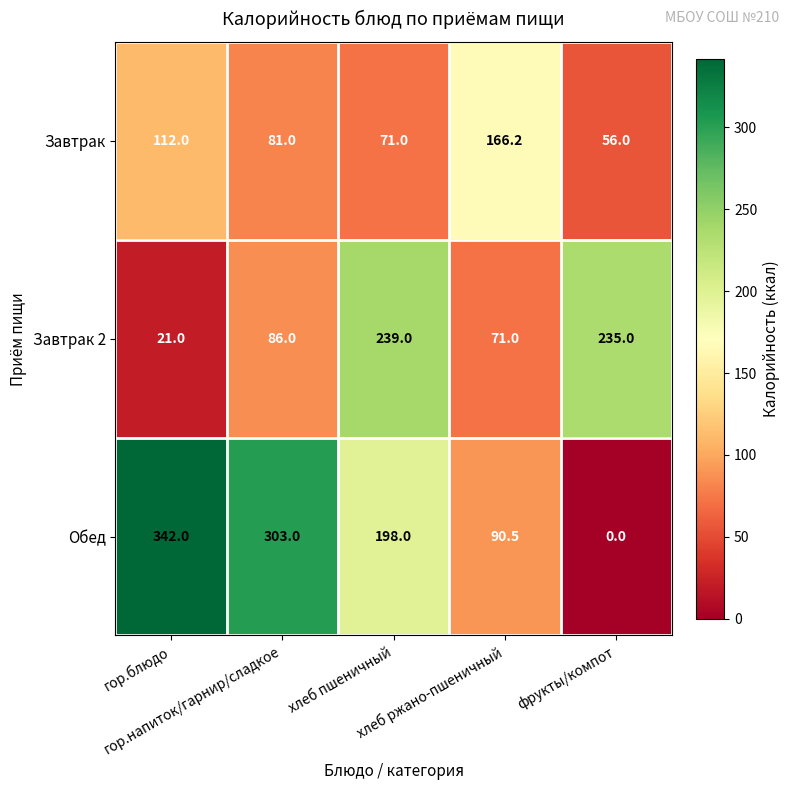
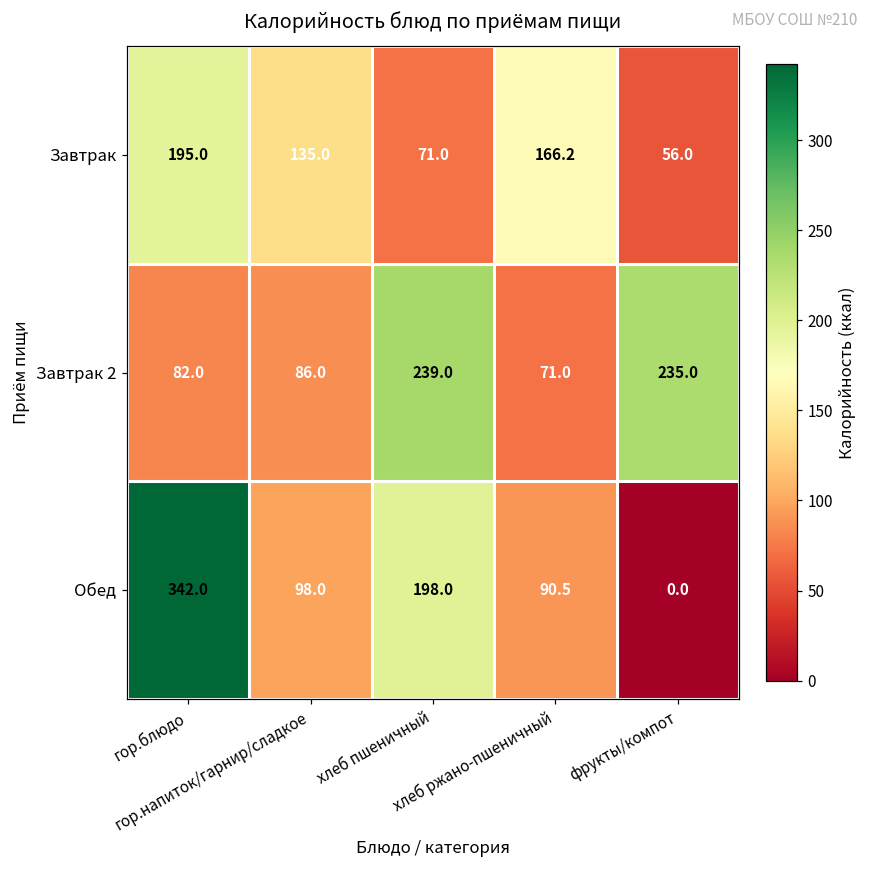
  {
    "Завтрак": {
-     "гор.блюдо": 112.0,
-     "гор.напиток/гарнир/сладкое": 81.0,
+     "гор.блюдо": 195.0,
+     "гор.напиток/гарнир/сладкое": 135.0,
      "хлеб пшеничный": 71.0,
      "хлеб ржано-пшеничный": 166.2,
      "фрукты/компот": 56.0
    },
    "Завтрак 2": {
-     "гор.блюдо": 21.0,
+     "гор.блюдо": 82.0,
      "гор.напиток/гарнир/сладкое": 86.0,
      "хлеб пшеничный": 239.0,
      "хлеб ржано-пшеничный": 71.0,
      "фрукты/компот": 235.0
    },
    "Обед": {
      "гор.блюдо": 342.0,
-     "гор.напиток/гарнир/сладкое": 303.0,
+     "гор.напиток/гарнир/сладкое": 98.0,
      "хлеб пшеничный": 198.0,
      "хлеб ржано-пшеничный": 90.5,
      "фрукты/компот": 0.0
    }
  }
